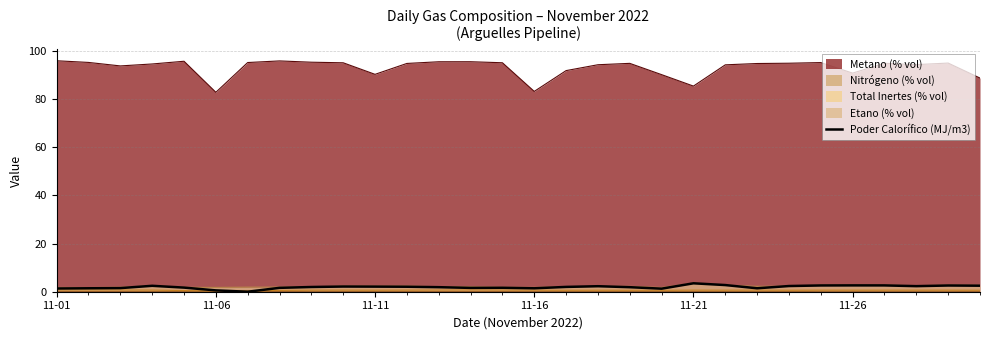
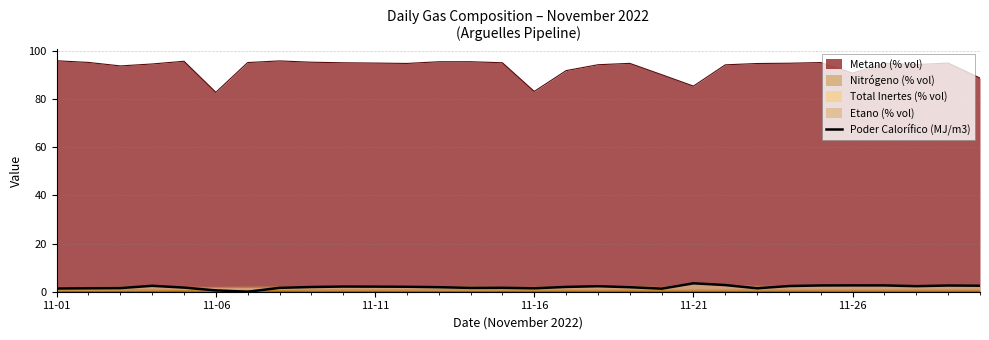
  {
    "Metano (% vol)": {
      "11-01": 96,
      "11-06": 83,
-     "11-11": 90,
+     "11-11": 95,
      "11-16": 83,
      "11-21": 85
    }
  }
